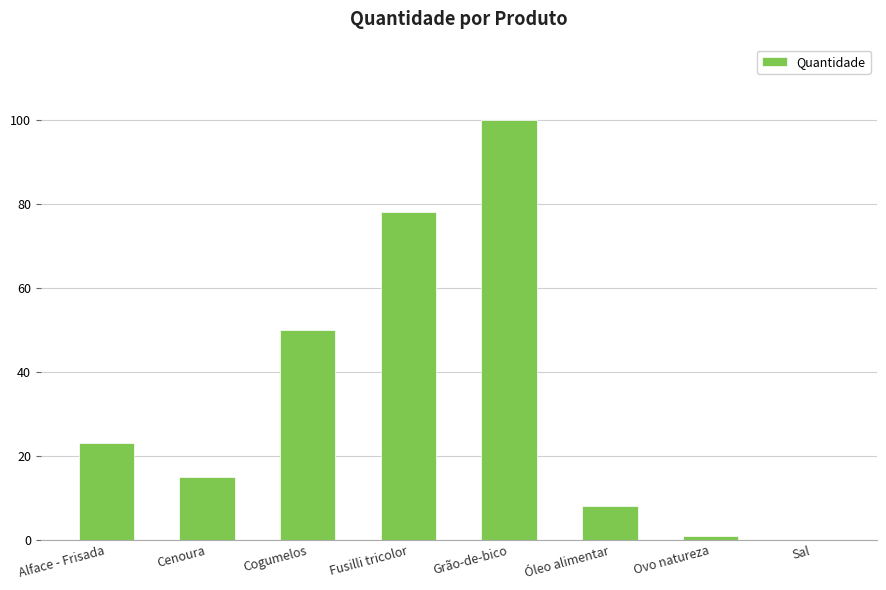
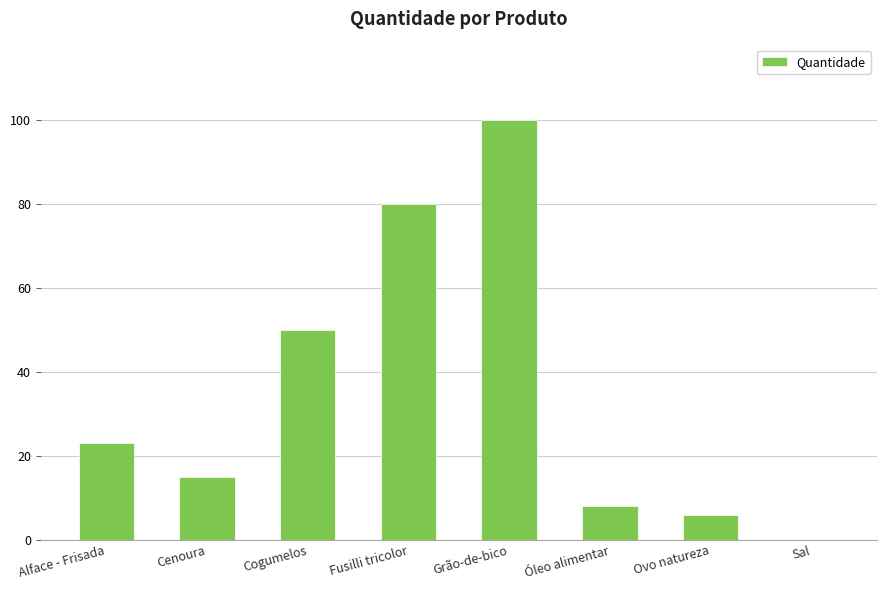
  {
    "Alface - Frisada": 23,
    "Cenoura": 15,
    "Cogumelos": 50,
-   "Fusilli tricolor": 78,
+   "Fusilli tricolor": 80,
    "Grão-de-bico": 100,
    "Óleo alimentar": 8,
-   "Ovo natureza": 1
+   "Ovo natureza": 6
  }
